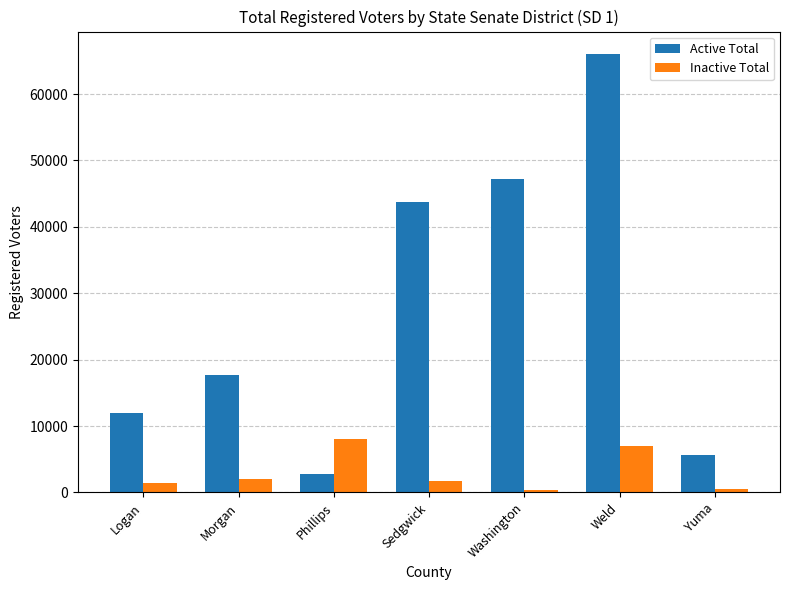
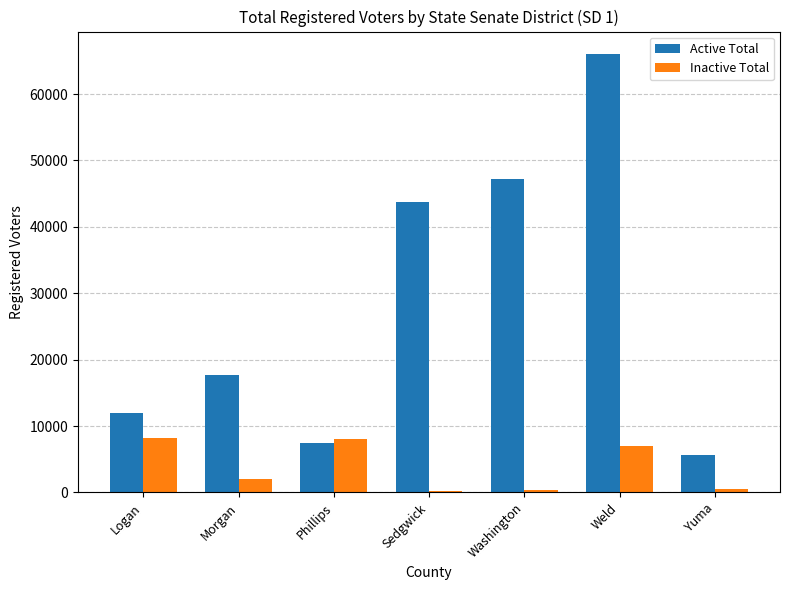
  {
    "Active Total": {
      "Logan": 12000,
      "Morgan": 18000,
-     "Phillips": 3000,
+     "Phillips": 7000,
      "Sedgwick": 44000,
      "Washington": 47000,
      "Weld": 66000,
      "Yuma": 6000
    },
    "Inactive Total": {
-     "Logan": 1000,
+     "Logan": 8000,
      "Morgan": 2000,
      "Phillips": 8000,
-     "Sedgwick": 2000,
+     "Sedgwick": 0,
      "Washington": 0,
      "Weld": 7000,
      "Yuma": 1000
    }
  }
